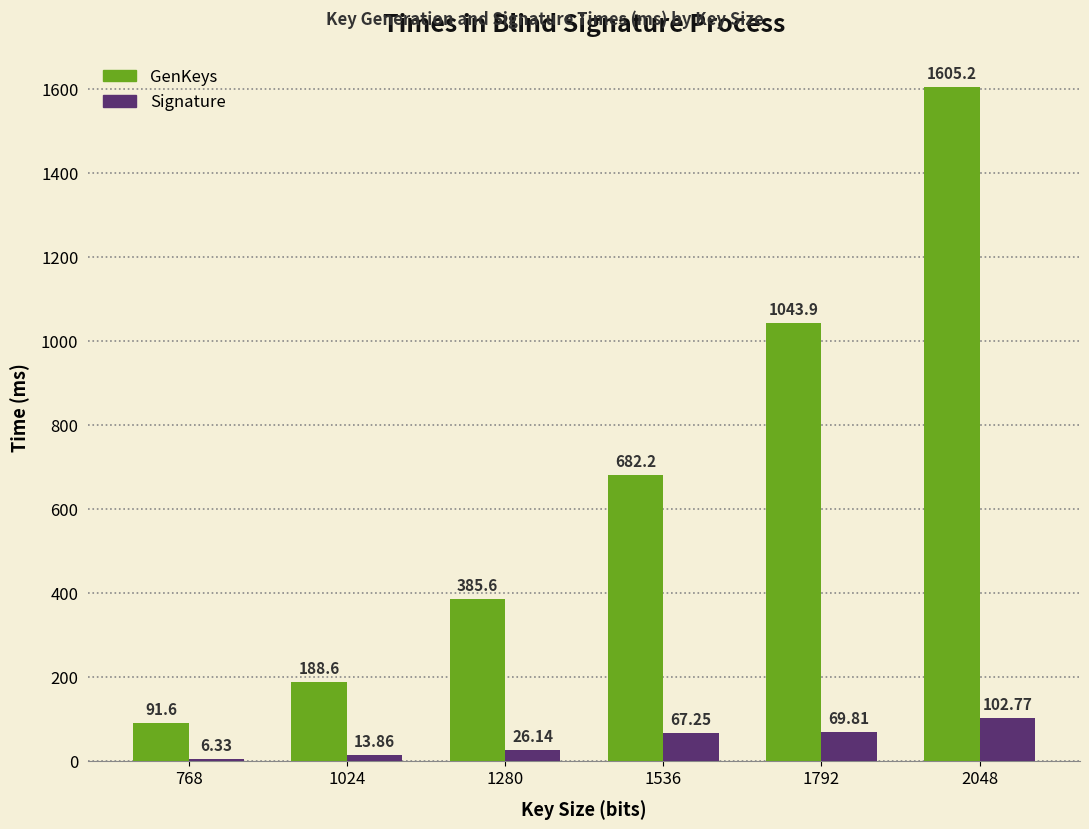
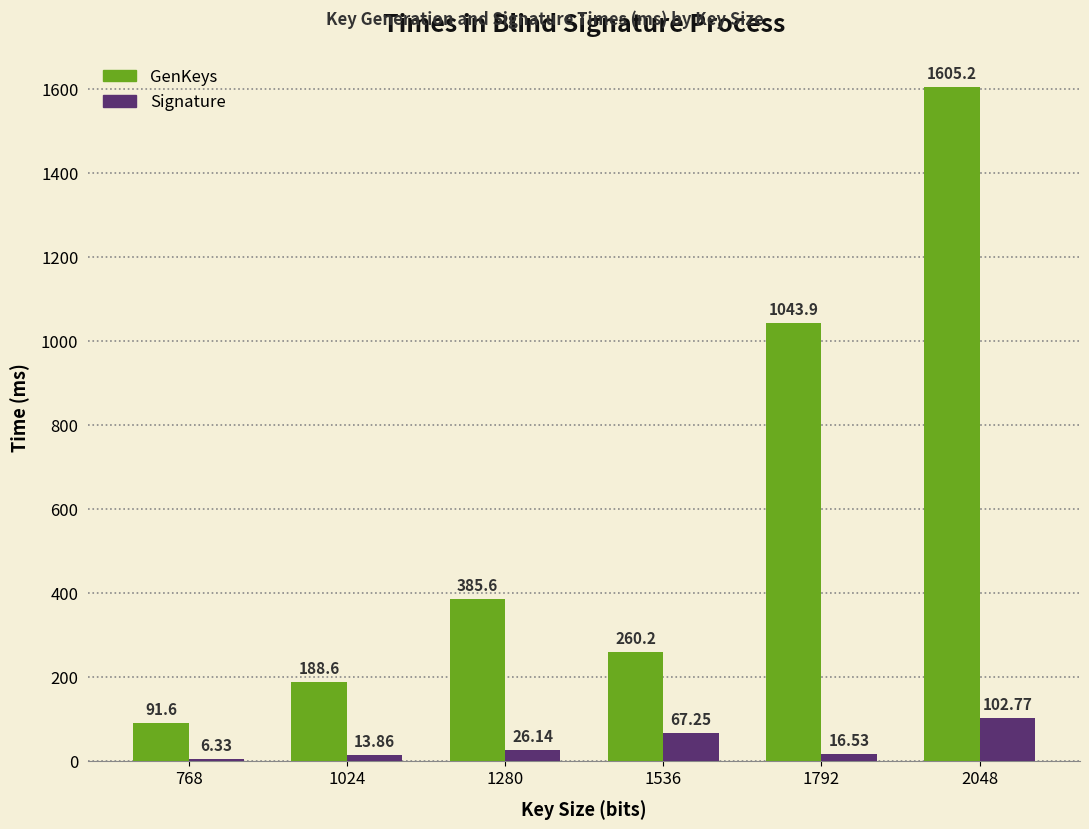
  {
    "GenKeys": {
      "768": 91.6,
      "1024": 188.6,
      "1280": 385.6,
-     "1536": 682.2,
+     "1536": 260.2,
      "1792": 1043.9,
      "2048": 1605.2
    },
    "Signature": {
      "768": 6.33,
      "1024": 13.86,
      "1280": 26.14,
      "1536": 67.25,
-     "1792": 69.81,
+     "1792": 16.53,
      "2048": 102.77
    }
  }
